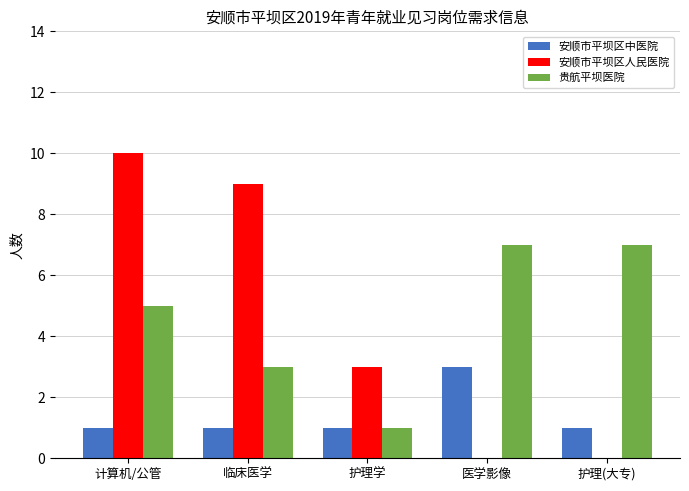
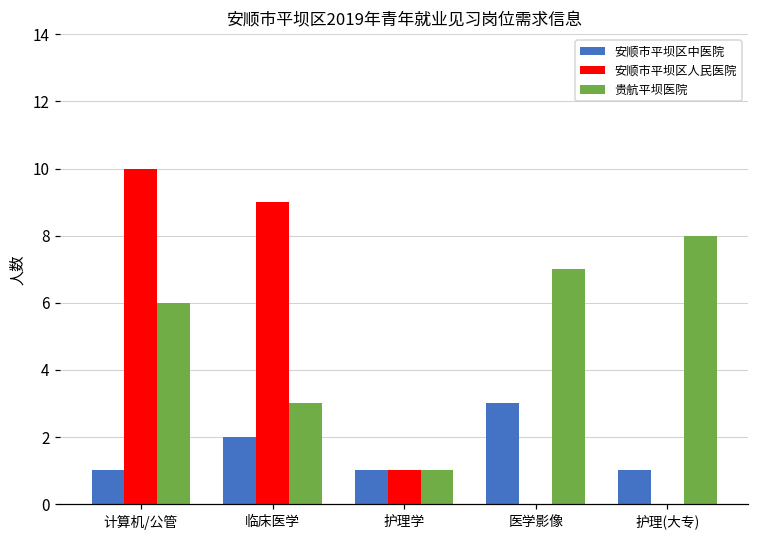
  {
    "安顺市平坝区中医院": {
      "计算机/公管": 1,
-     "临床医学": 1,
+     "临床医学": 2,
      "护理学": 1,
      "医学影像": 3,
      "护理(大专)": 1
    },
    "安顺市平坝区人民医院": {
      "计算机/公管": 10,
      "临床医学": 9,
-     "护理学": 3,
+     "护理学": 1,
      "医学影像": 0,
      "护理(大专)": 0
    },
    "贵航平坝医院": {
-     "计算机/公管": 5,
+     "计算机/公管": 6,
      "临床医学": 3,
      "护理学": 1,
      "医学影像": 7,
-     "护理(大专)": 7
+     "护理(大专)": 8
    }
  }
